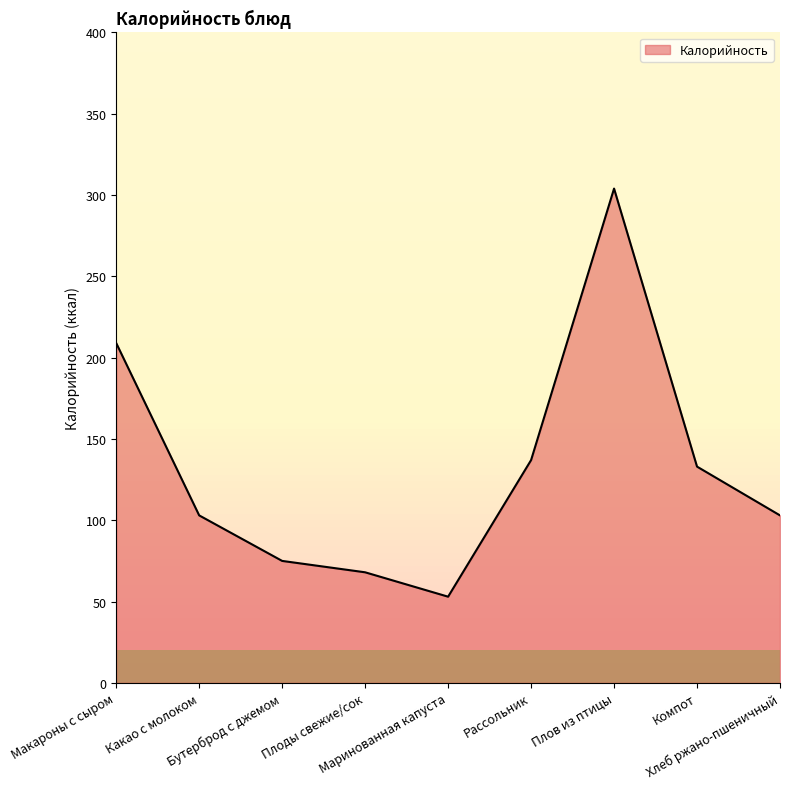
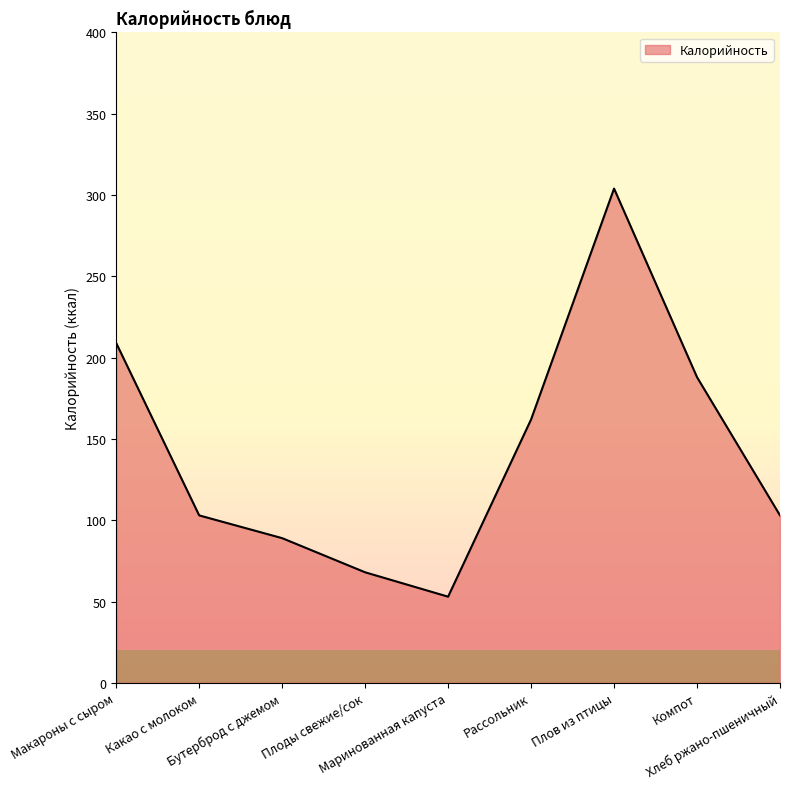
  {
    "Макароны с сыром": 209,
    "Какао с молоком": 103,
-   "Бутерброд с джемом": 75,
+   "Бутерброд с джемом": 89,
    "Плоды свежие/сок": 68,
    "Маринованная капуста": 53,
-   "Рассольник": 137,
+   "Рассольник": 162,
    "Плов из птицы": 304,
-   "Компот": 133,
+   "Компот": 188,
    "Хлеб ржано-пшеничный": 103
  }
